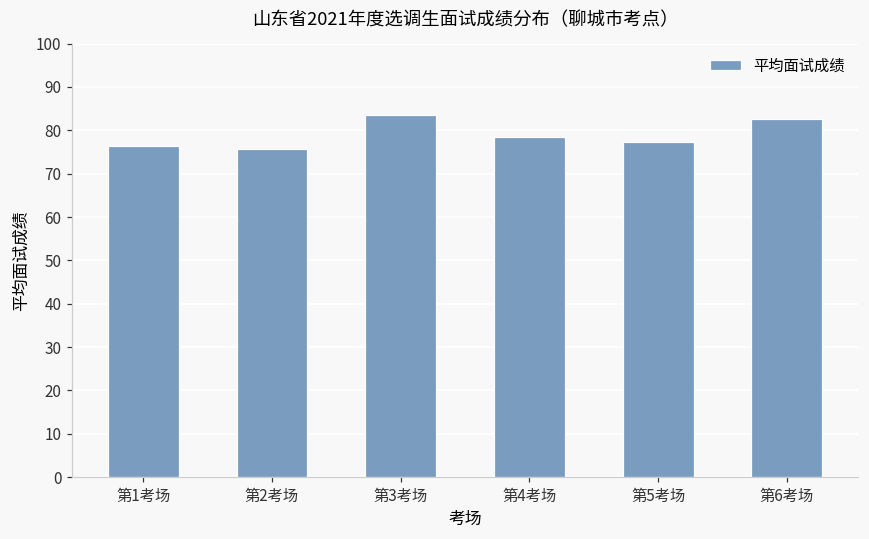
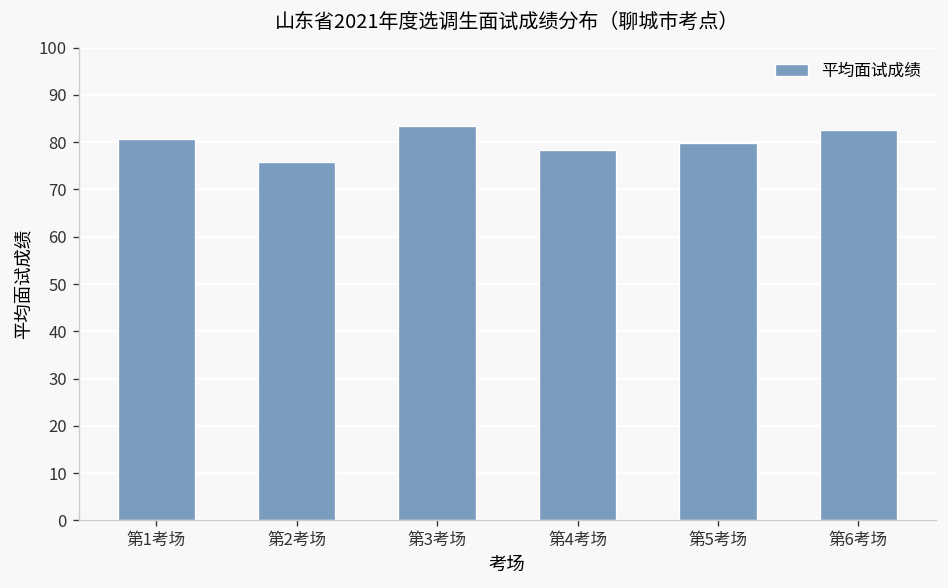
  {
-   "第1考场": 76,
+   "第1考场": 81,
    "第2考场": 76,
    "第3考场": 83,
    "第4考场": 78,
-   "第5考场": 77,
+   "第5考场": 80,
    "第6考场": 83
  }
